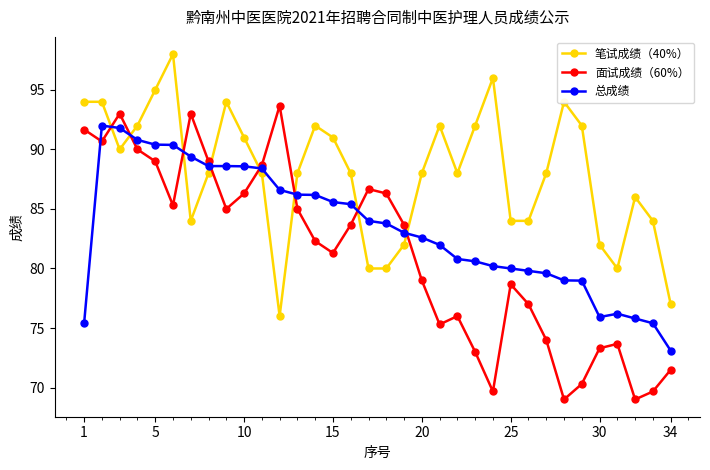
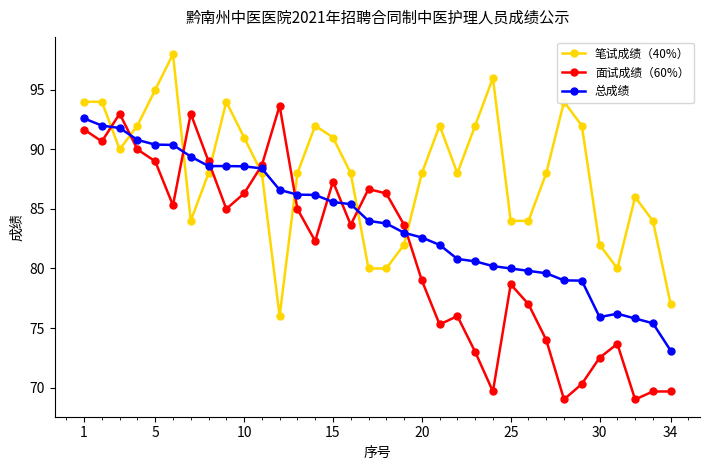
  {
    "笔试成绩（40%）": {
      "1": 94.0,
      "5": 95.0,
      "10": 91.0,
      "15": 91.0,
      "20": 88.0,
      "25": 84.0,
      "30": 82.0,
      "34": 77.0
    },
    "面试成绩（60%）": {
      "1": 91.7,
      "5": 89.0,
      "10": 86.3,
-     "15": 81.3,
+     "15": 87.3,
      "20": 79.0,
      "25": 78.7,
-     "30": 73.3,
-     "34": 71.5
+     "30": 72.5,
+     "34": 69.7
    },
    "总成绩": {
-     "1": 75.4,
+     "1": 92.6,
      "5": 90.4,
      "10": 88.6,
      "15": 85.6,
      "20": 82.6,
      "25": 80.0,
      "30": 75.9,
      "34": 73.1
    }
  }
